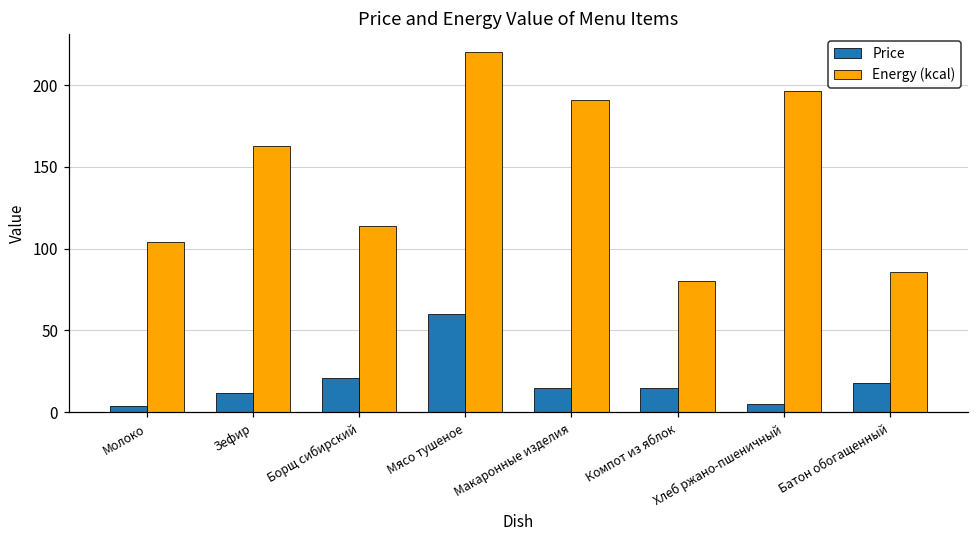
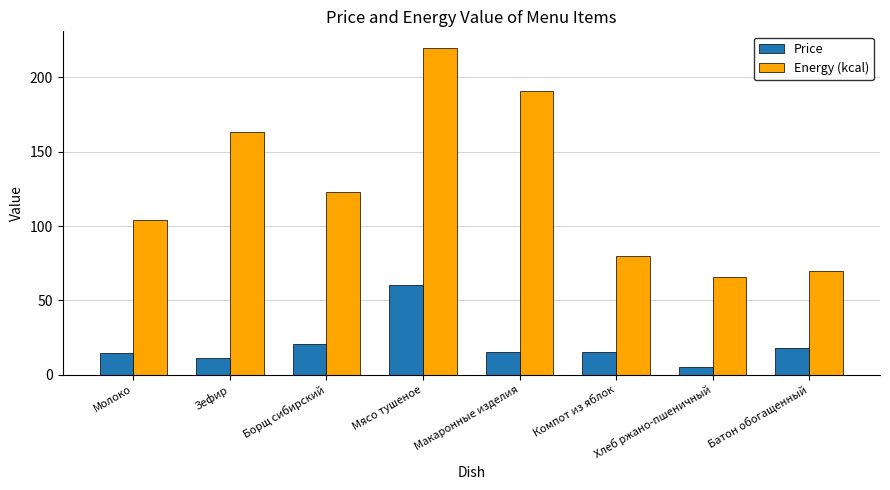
  {
    "Price": {
-     "Молоко": 4,
+     "Молоко": 15,
      "Зефир": 12,
      "Борщ сибирский": 21,
      "Мясо тушеное": 60,
      "Макаронные изделия": 15,
      "Компот из яблок": 15,
      "Хлеб ржано-пшеничный": 5,
      "Батон обогащенный": 18
    },
    "Energy (kcal)": {
      "Молоко": 104,
      "Зефир": 163,
-     "Борщ сибирский": 114,
+     "Борщ сибирский": 123,
      "Мясо тушеное": 220,
      "Макаронные изделия": 191,
      "Компот из яблок": 80,
-     "Хлеб ржано-пшеничный": 196,
-     "Батон обогащенный": 86
+     "Хлеб ржано-пшеничный": 66,
+     "Батон обогащенный": 70
    }
  }
